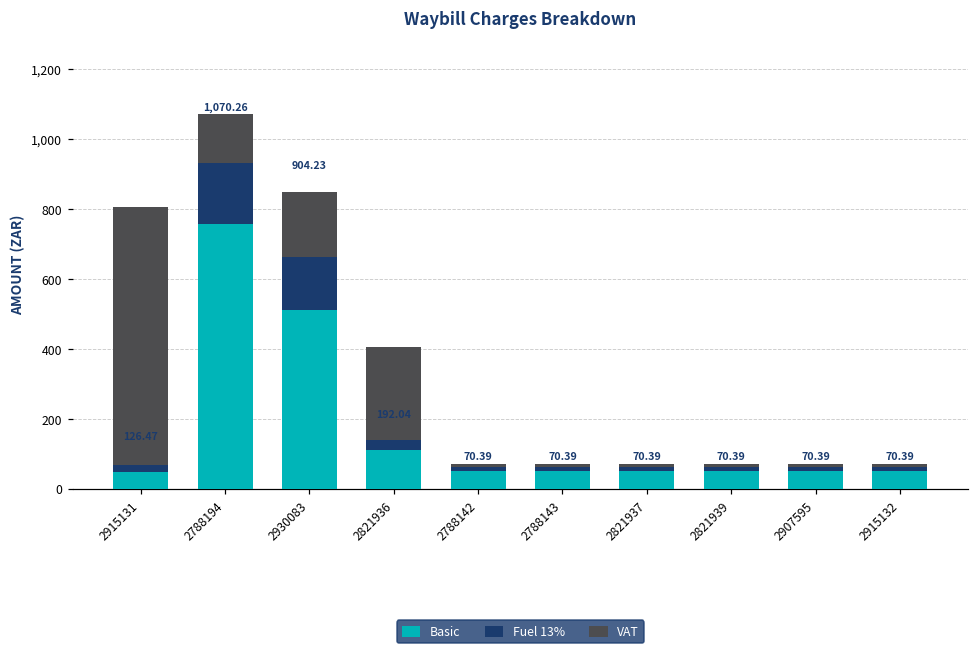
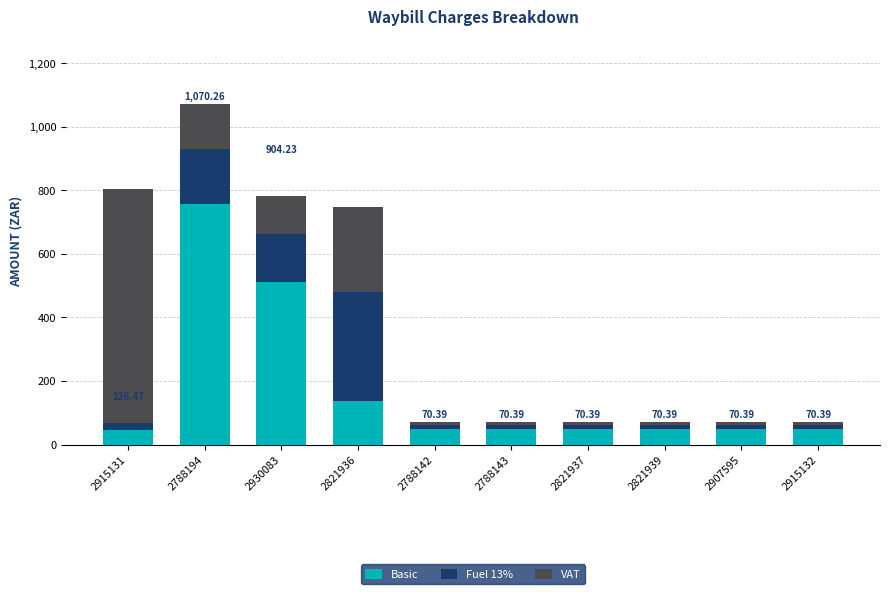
  {
    "Basic": {
      "2915131": 50,
      "2788194": 760,
      "2930083": 510,
-     "2821936": 110,
+     "2821936": 140,
      "2788142": 50,
      "2788143": 50,
      "2821937": 50,
      "2821939": 50,
      "2907595": 50,
      "2915132": 50
    },
    "Fuel 13%": {
      "2915131": 20,
      "2788194": 170,
      "2930083": 150,
-     "2821936": 30,
+     "2821936": 350,
      "2788142": 10,
      "2788143": 10,
      "2821937": 10,
      "2821939": 10,
      "2907595": 10,
      "2915132": 10
    },
    "VAT": {
-     "2930083": 190
+     "2930083": 120
    }
  }
